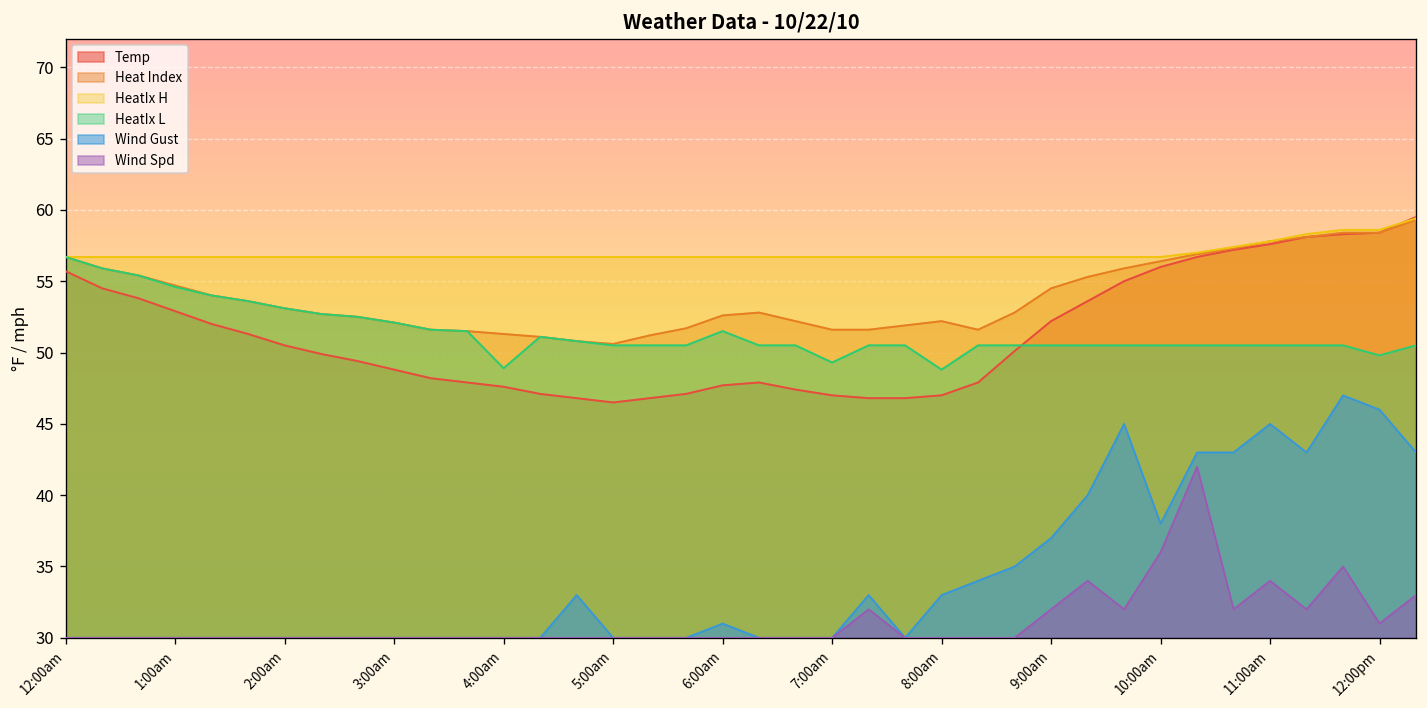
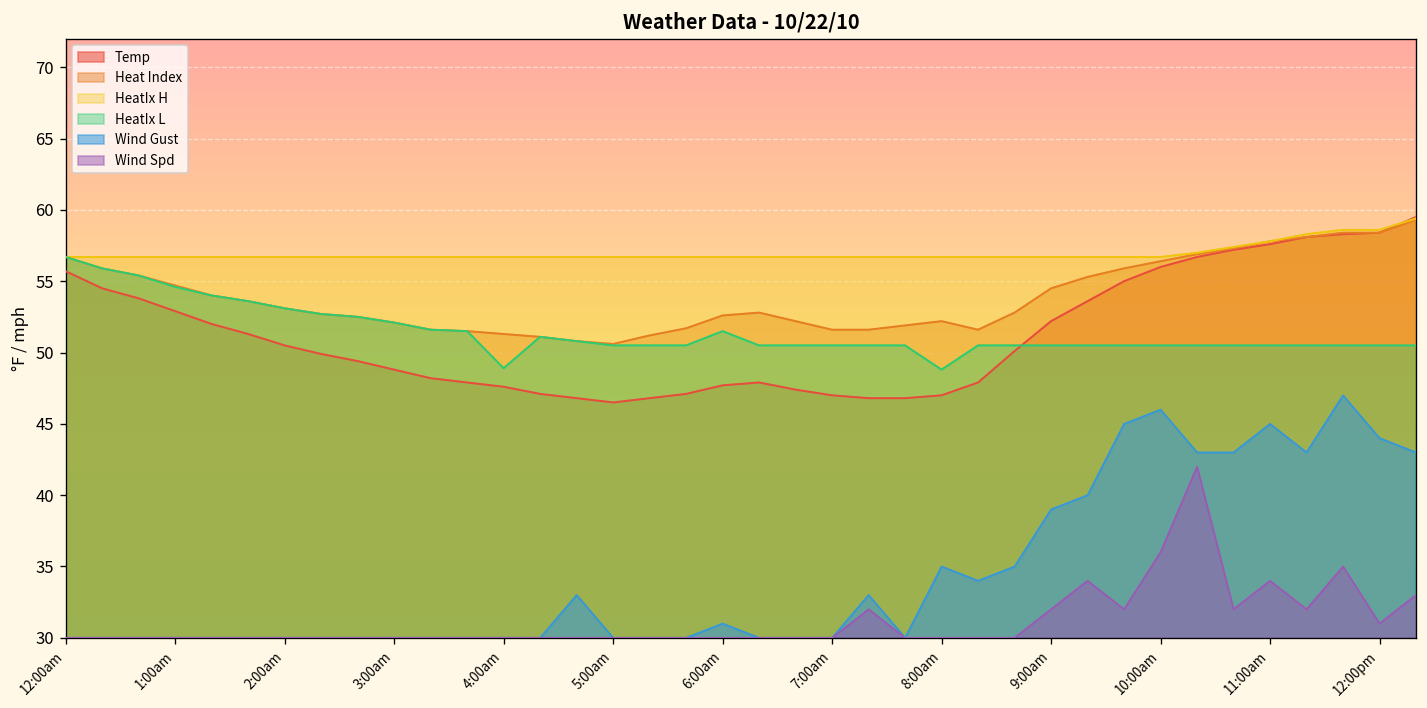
  {
    "HeatIx L": {
      "4:00am": 48.9,
      "6:00am": 51.5,
-     "7:00am": 49.3,
+     "7:00am": 50.5,
      "8:00am": 48.8,
      "9:00am": 50.5,
      "10:00am": 50.5,
      "11:00am": 50.5,
-     "12:00pm": 49.8
+     "12:00pm": 50.5
    },
    "Wind Gust": {
-     "8:00am": 33.0,
-     "9:00am": 37.0,
-     "10:00am": 38.0,
+     "8:00am": 35.0,
+     "9:00am": 39.0,
+     "10:00am": 46.0,
      "11:00am": 45.0,
-     "12:00pm": 46.0
+     "12:00pm": 44.0
    },
    "Wind Spd": {
      "9:00am": 32.0,
      "10:00am": 36.0,
      "11:00am": 34.0,
      "12:00pm": 31.0
    }
  }
